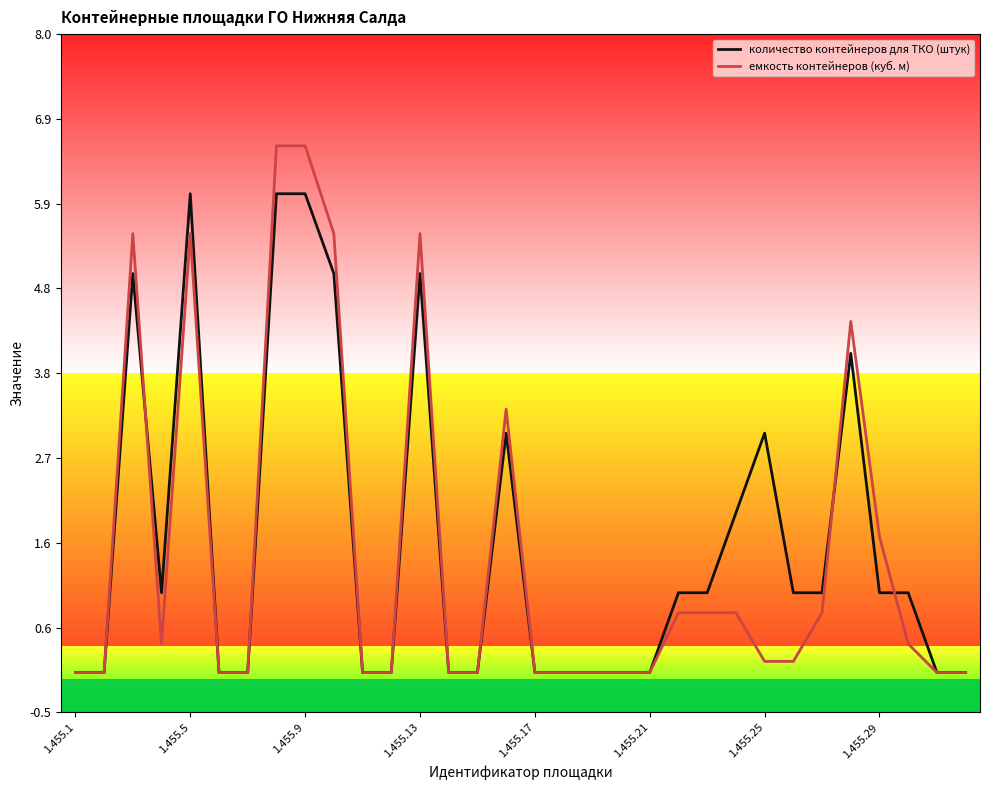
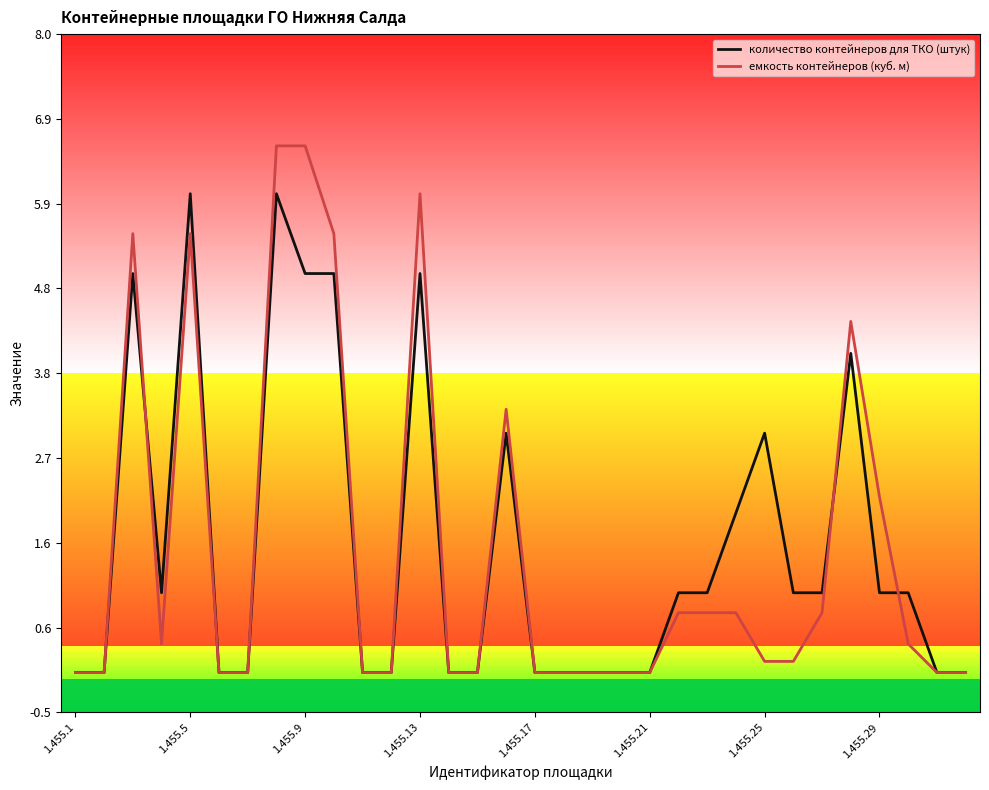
  {
    "количество контейнеров для ТКО (штук)": {
      "1.455.5": 6,
-     "1.455.9": 6,
+     "1.455.9": 5,
      "1.455.13": 5,
      "1.455.25": 3,
      "1.455.29": 1
    },
    "емкость контейнеров (куб. м)": {
      "1.455.5": 5.5,
      "1.455.9": 6.6,
-     "1.455.13": 5.5,
+     "1.455.13": 6.0,
      "1.455.25": 0.1,
-     "1.455.29": 1.7
+     "1.455.29": 2.2
    }
  }
